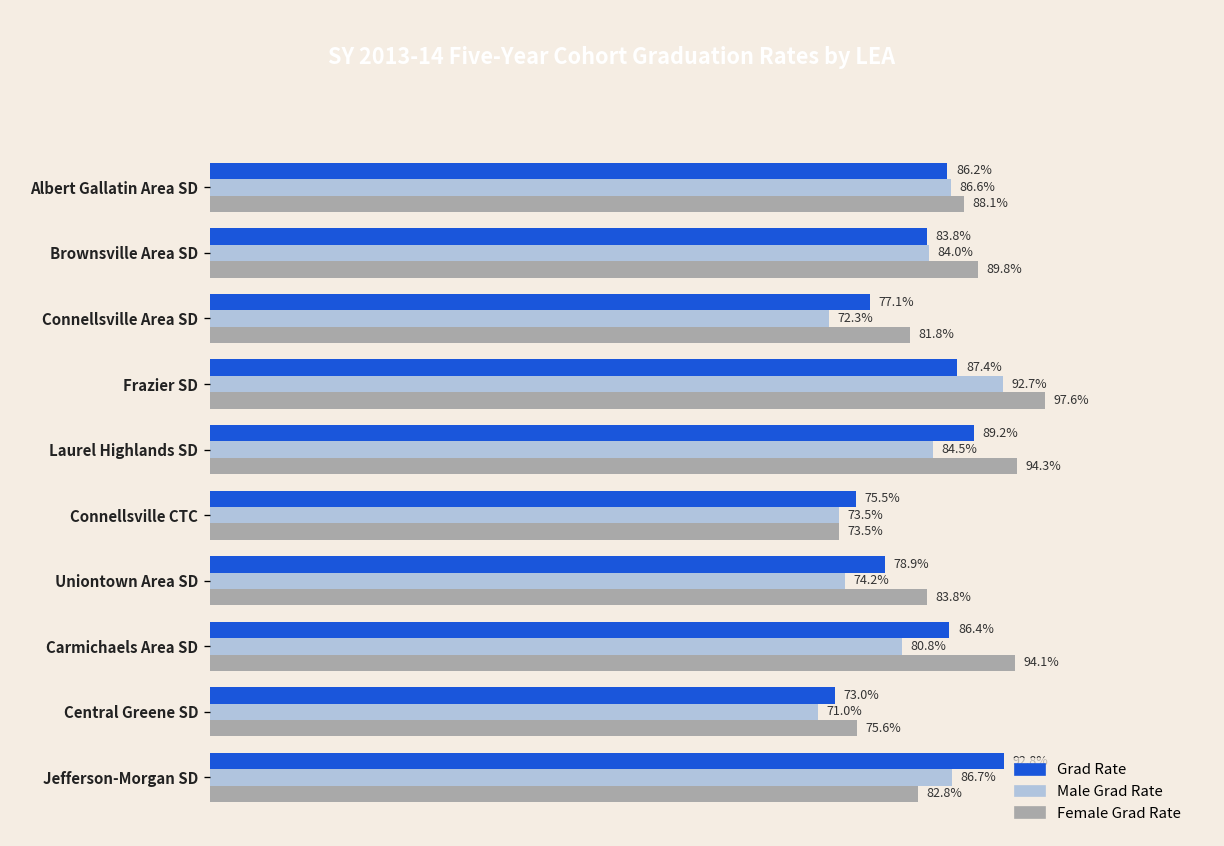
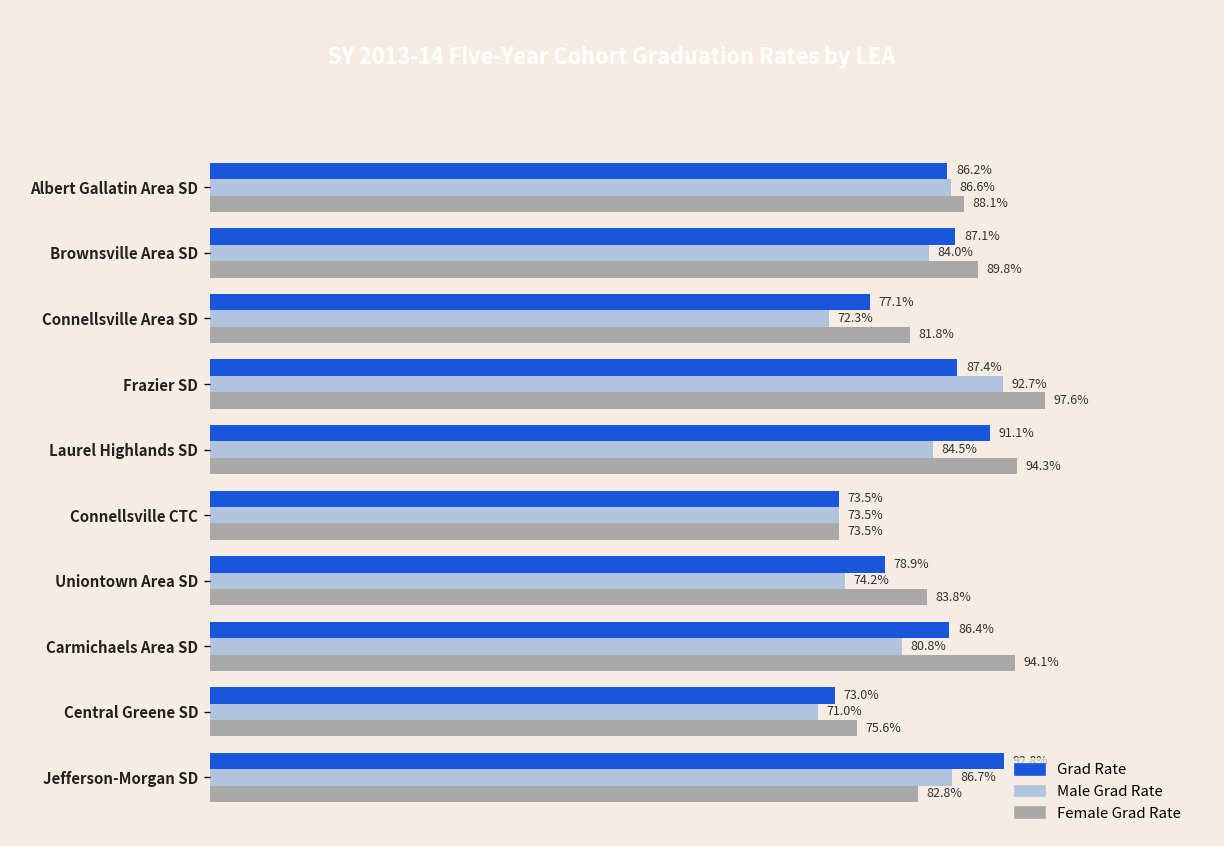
  {
    "Grad Rate": {
      "Albert Gallatin Area SD": "86.2%",
-     "Brownsville Area SD": "83.8%",
+     "Brownsville Area SD": "87.1%",
      "Connellsville Area SD": "77.1%",
      "Frazier SD": "87.4%",
-     "Laurel Highlands SD": "89.2%",
-     "Connellsville CTC": "75.5%",
+     "Laurel Highlands SD": "91.1%",
+     "Connellsville CTC": "73.5%",
      "Uniontown Area SD": "78.9%",
      "Carmichaels Area SD": "86.4%",
      "Central Greene SD": "73.0%"
    }
  }
